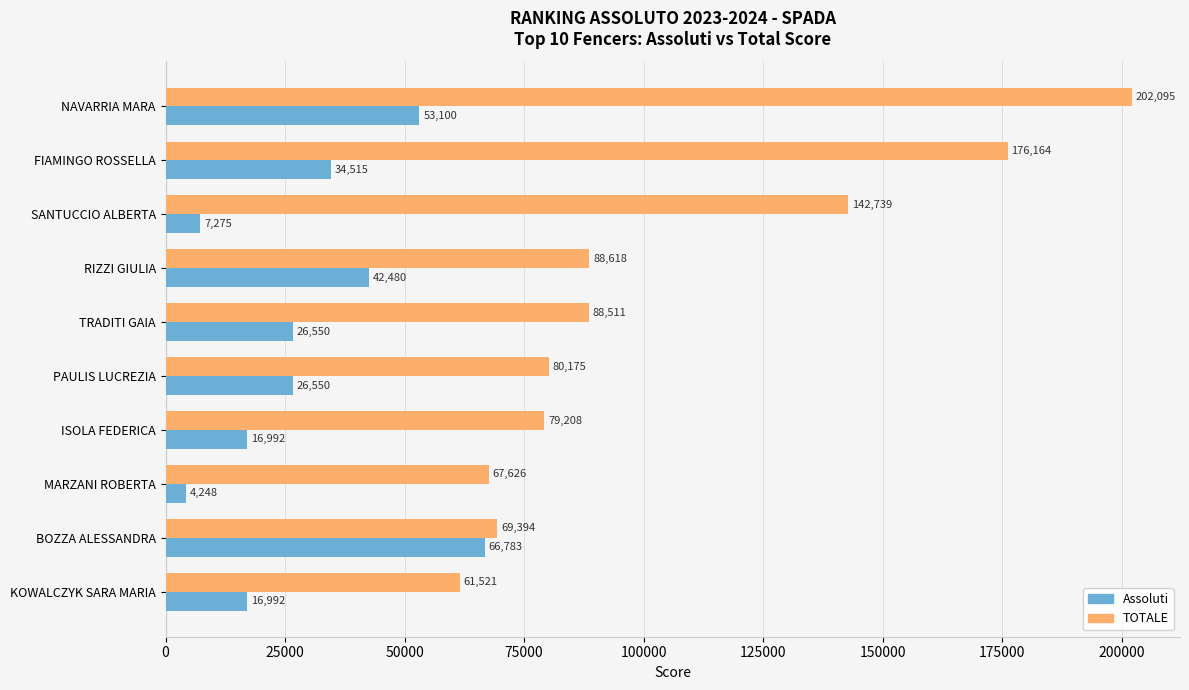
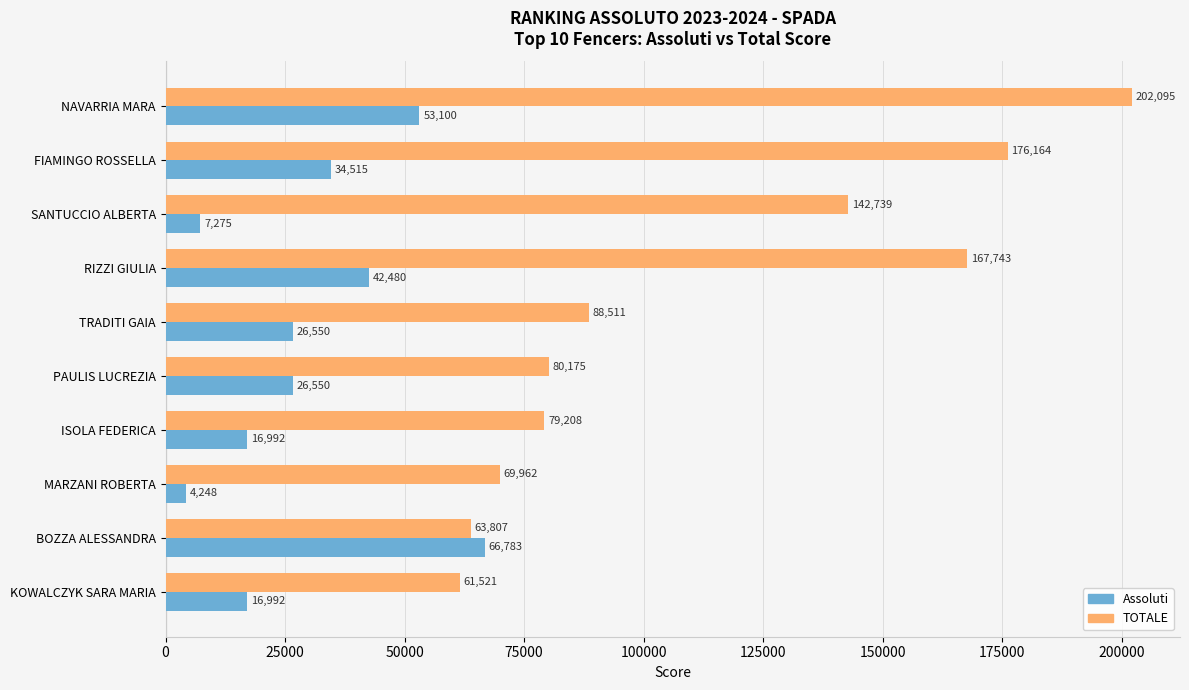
  {
    "Assoluti": {
      "NAVARRIA MARA": "53,100",
      "FIAMINGO ROSSELLA": "34,515",
      "SANTUCCIO ALBERTA": "7,275",
      "RIZZI GIULIA": "42,480",
      "TRADITI GAIA": "26,550",
      "PAULIS LUCREZIA": "26,550",
      "ISOLA FEDERICA": "16,992",
      "MARZANI ROBERTA": "4,248",
      "BOZZA ALESSANDRA": "66,783",
      "KOWALCZYK SARA MARIA": "16,992"
    },
    "TOTALE": {
      "NAVARRIA MARA": "202,095",
      "FIAMINGO ROSSELLA": "176,164",
      "SANTUCCIO ALBERTA": "142,739",
-     "RIZZI GIULIA": "88,618",
+     "RIZZI GIULIA": "167,743",
      "TRADITI GAIA": "88,511",
      "PAULIS LUCREZIA": "80,175",
      "ISOLA FEDERICA": "79,208",
-     "MARZANI ROBERTA": "67,626",
-     "BOZZA ALESSANDRA": "69,394",
+     "MARZANI ROBERTA": "69,962",
+     "BOZZA ALESSANDRA": "63,807",
      "KOWALCZYK SARA MARIA": "61,521"
    }
  }
